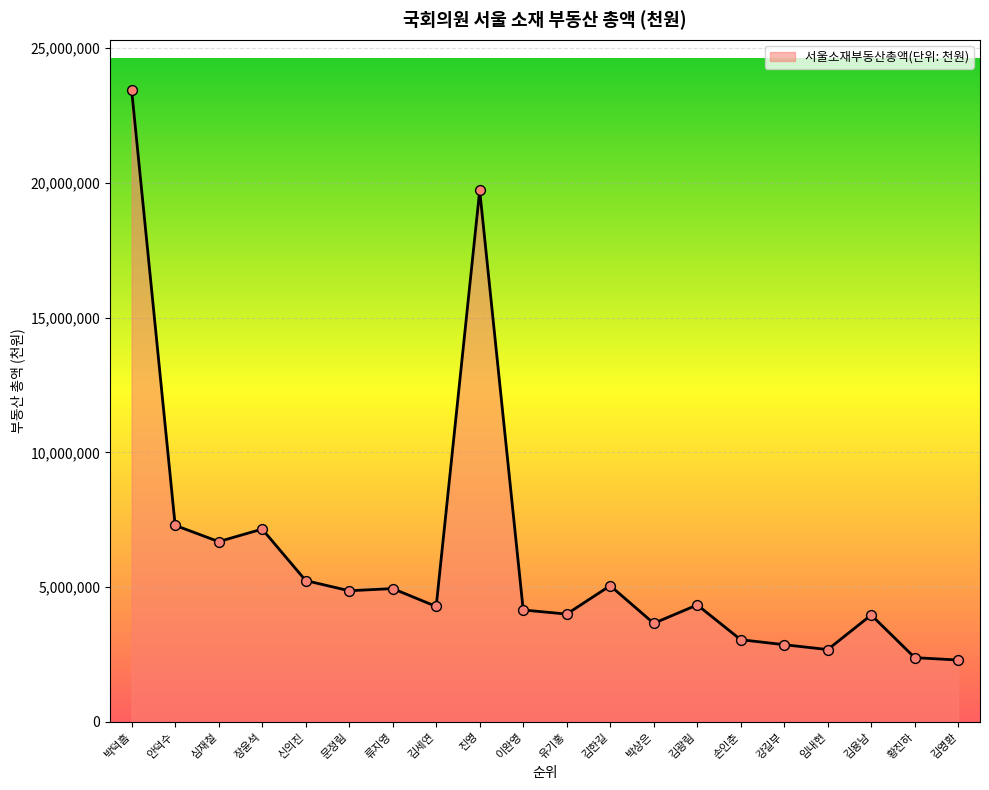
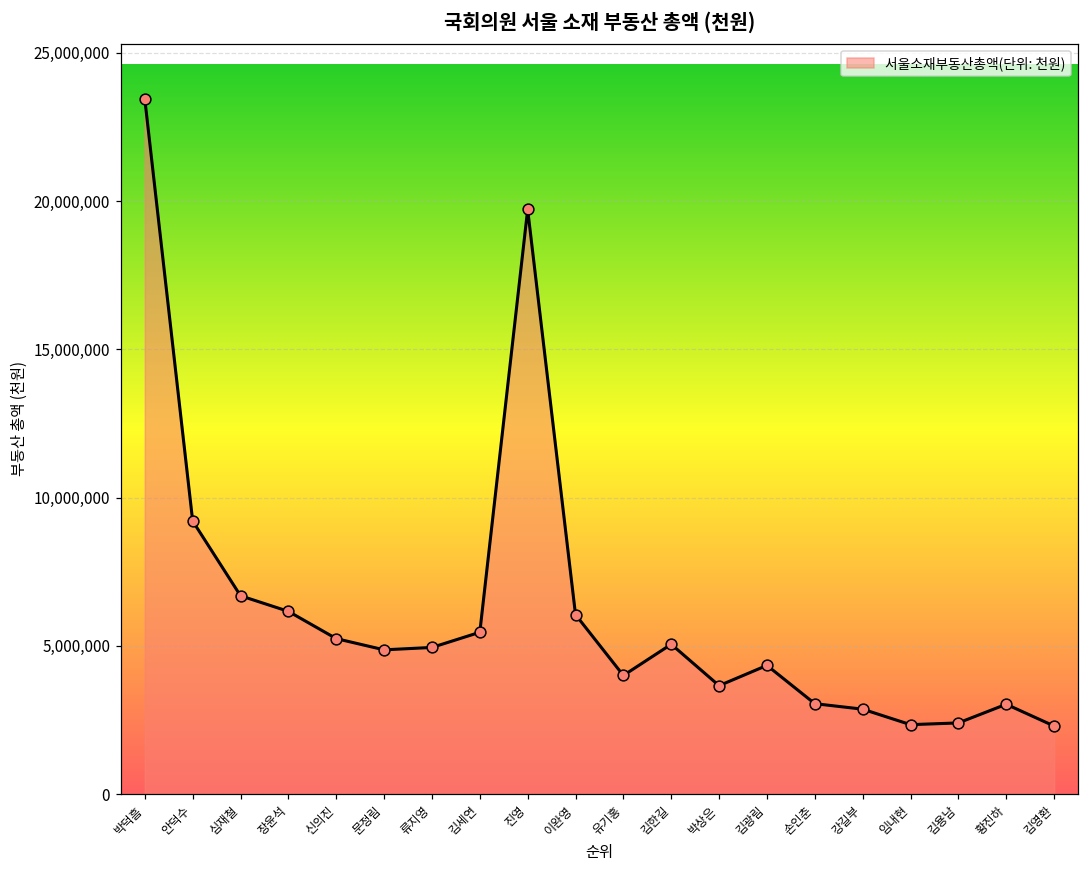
  {
    "박덕흠": "23,400,000",
-   "안덕수": "7,300,000",
+   "안덕수": "9,200,000",
    "심재철": "6,700,000",
-   "장윤석": "7,200,000",
+   "장윤석": "6,200,000",
    "신의진": "5,200,000",
    "문정림": "4,900,000",
    "류지영": "4,900,000",
-   "김세연": "4,300,000",
+   "김세연": "5,500,000",
    "진영": "19,700,000",
-   "이완영": "4,100,000",
+   "이완영": "6,100,000",
    "유기홍": "4,000,000",
    "김한길": "5,100,000",
    "박상은": "3,700,000",
    "김광림": "4,300,000",
    "손인춘": "3,000,000",
    "강길부": "2,900,000",
-   "임내현": "2,700,000",
-   "김용남": "4,000,000",
-   "황진하": "2,400,000",
+   "임내현": "2,300,000",
+   "김용남": "2,400,000",
+   "황진하": "3,000,000",
    "김영환": "2,300,000"
  }
